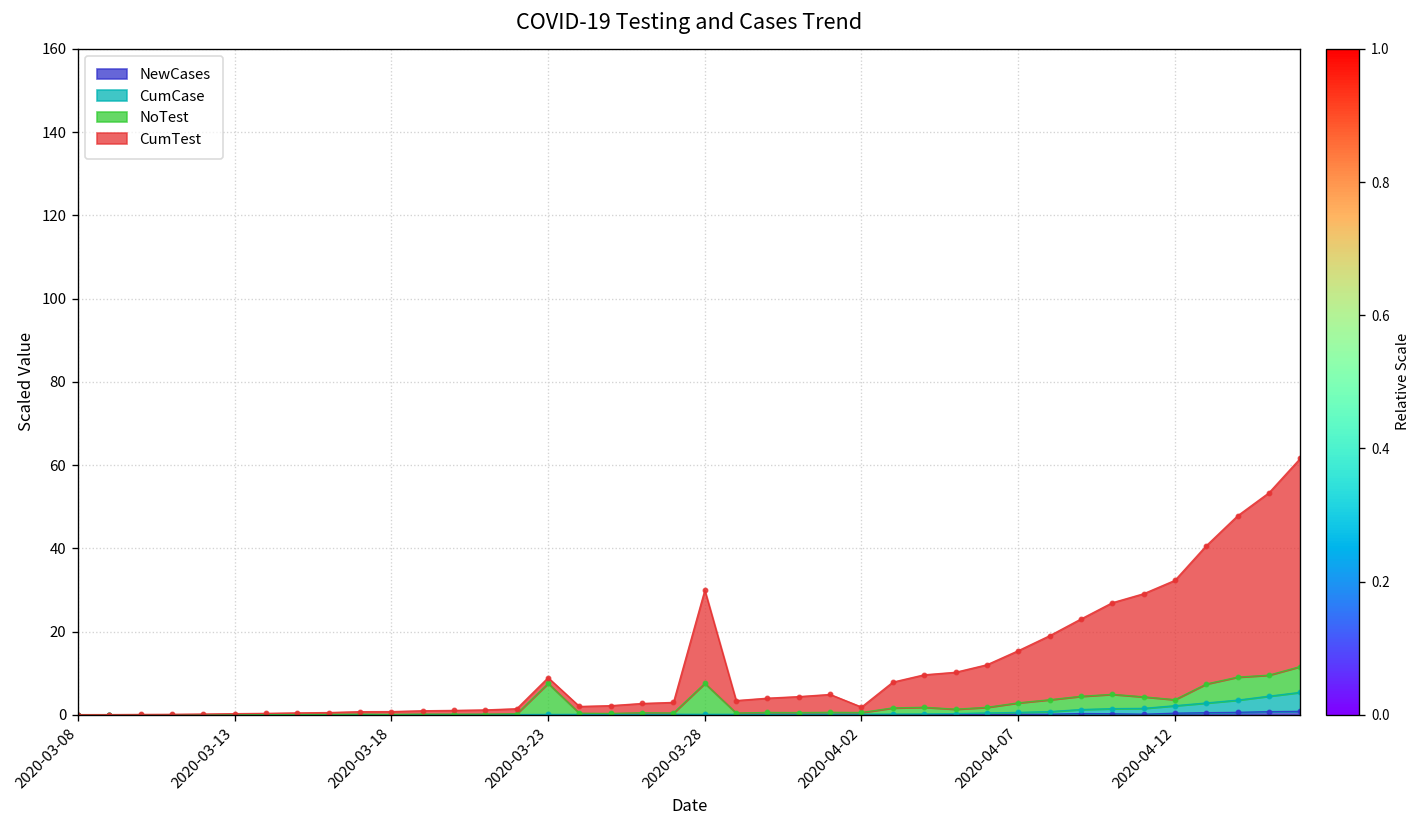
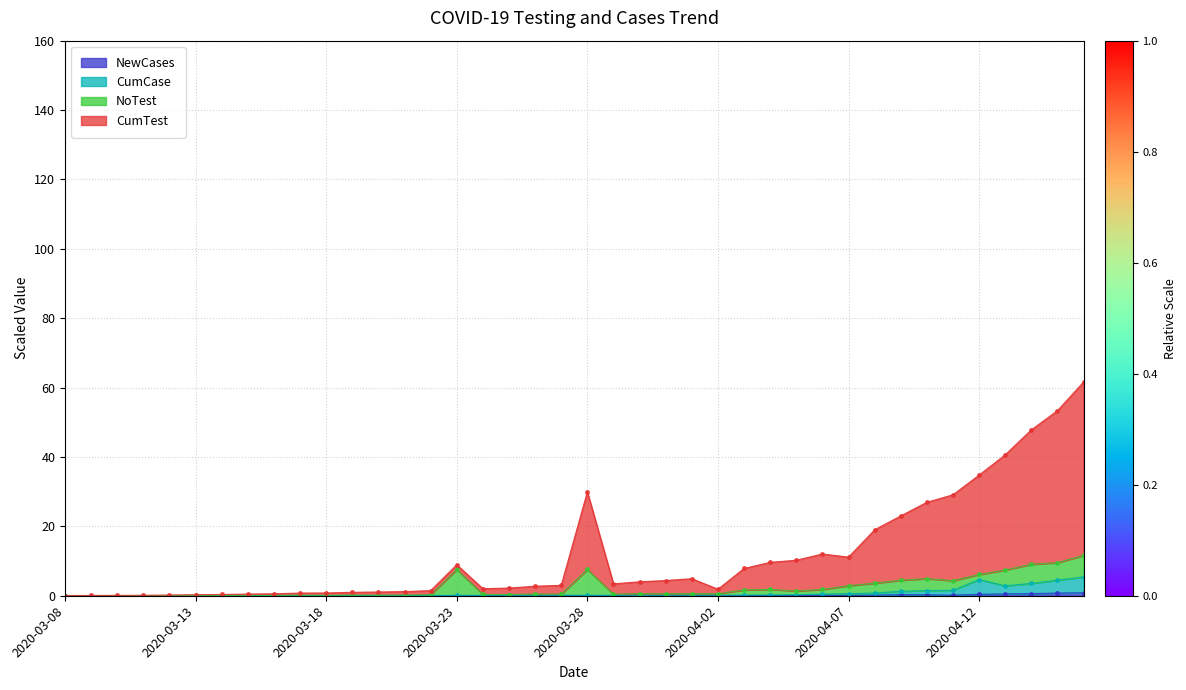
  {
    "NewCases": {
      "2020-04-12": 0
    },
    "CumCase": {
-     "2020-04-12": 2
+     "2020-04-12": 4
    },
    "NoTest": {
      "2020-03-23": 7,
      "2020-03-28": 7,
      "2020-04-07": 2,
      "2020-04-12": 1
    },
    "CumTest": {
      "2020-03-23": 1,
      "2020-03-28": 22,
      "2020-04-02": 1,
-     "2020-04-07": 13,
+     "2020-04-07": 8,
      "2020-04-12": 29
    }
  }
